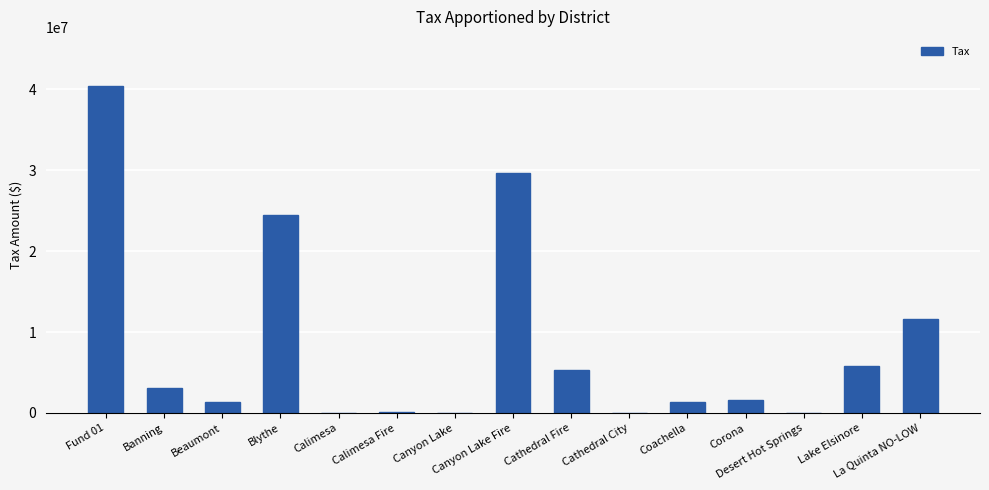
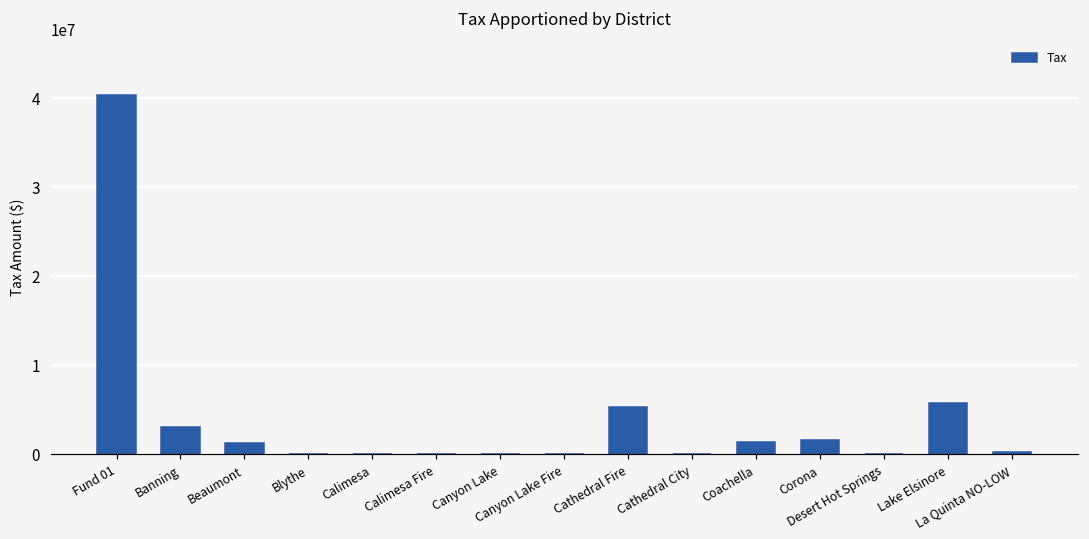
  {
    "Fund 01": 40000000,
    "Banning": 3000000,
    "Beaumont": 1000000,
-   "Blythe": 24000000,
-   "Canyon Lake Fire": 30000000,
+   "Blythe": 0,
+   "Canyon Lake Fire": 0,
    "Cathedral Fire": 5000000,
    "Coachella": 1000000,
    "Corona": 2000000,
    "Lake Elsinore": 6000000,
-   "La Quinta NO-LOW": 12000000
+   "La Quinta NO-LOW": 0
  }
